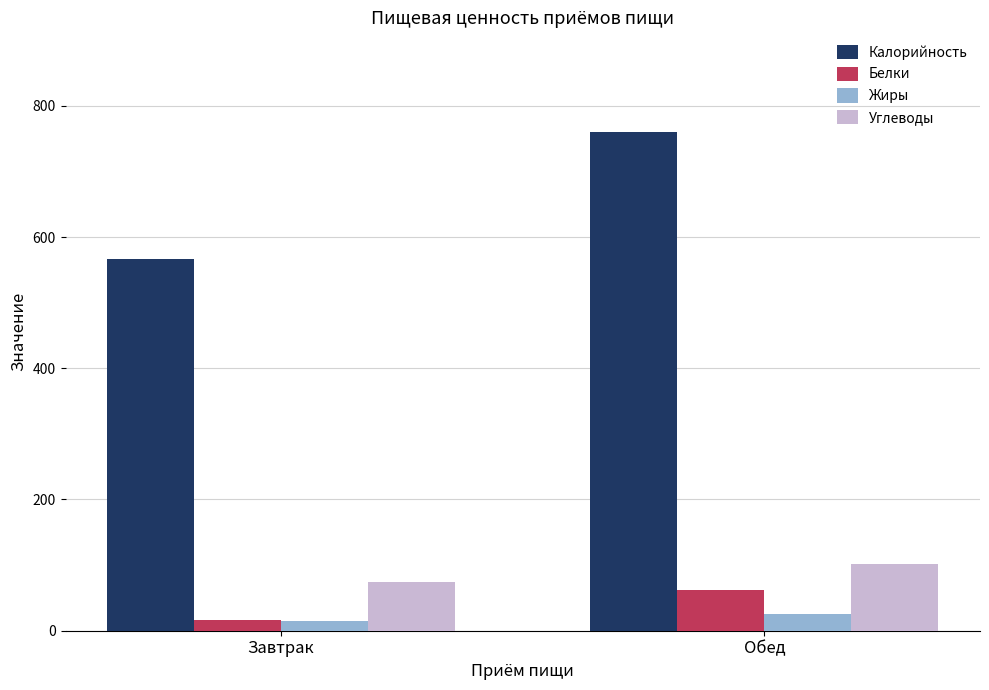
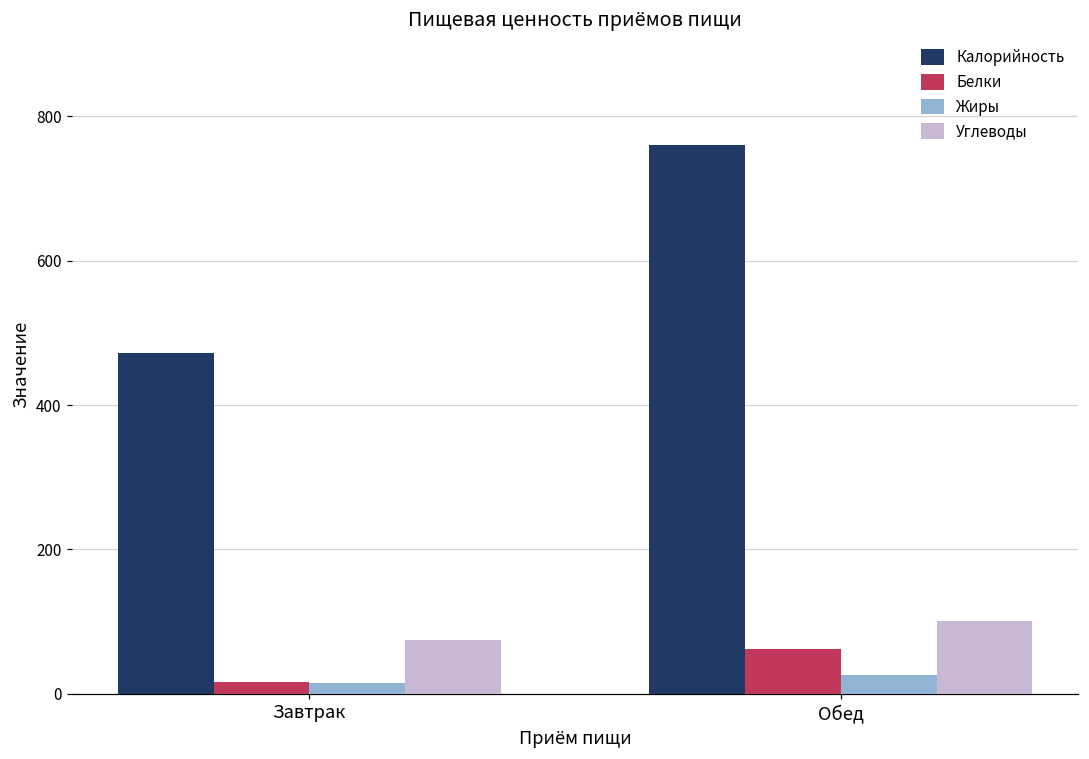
  {
    "Калорийность": {
-     "Завтрак": 570,
+     "Завтрак": 470,
      "Обед": 760
    },
    "Белки": {
      "Завтрак": 20,
      "Обед": 60
    }
  }
